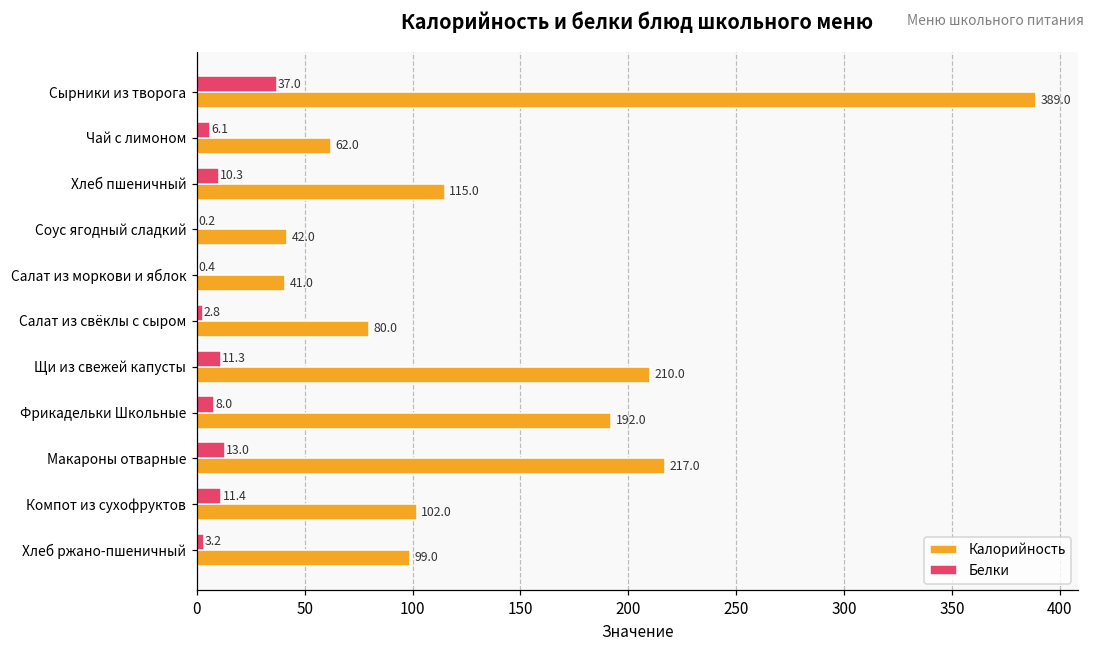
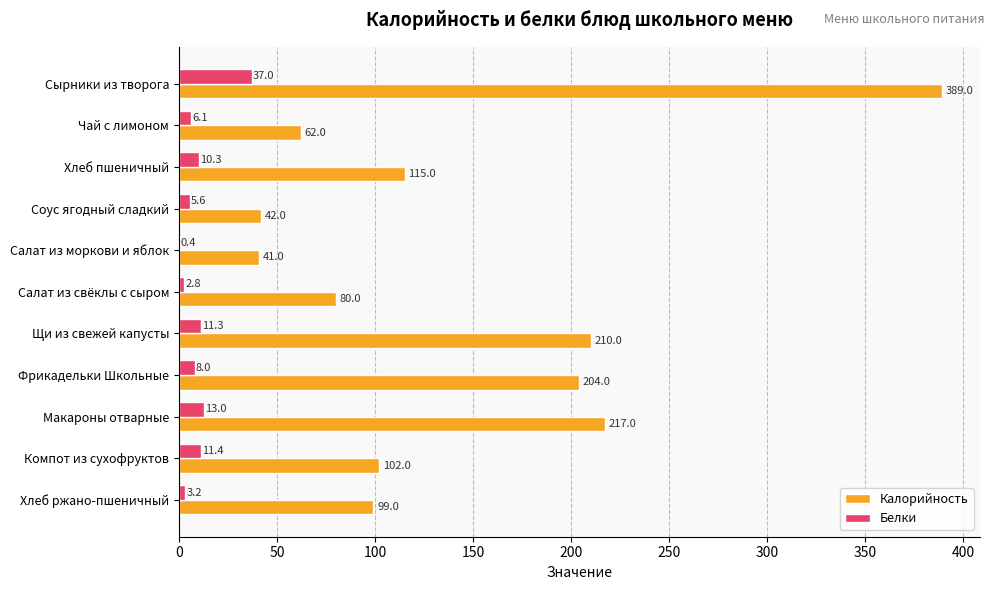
  {
    "Калорийность": {
      "Сырники из творога": 389.0,
      "Чай с лимоном": 62.0,
      "Хлеб пшеничный": 115.0,
      "Соус ягодный сладкий": 42.0,
      "Салат из моркови и яблок": 41.0,
      "Салат из свёклы с сыром": 80.0,
      "Щи из свежей капусты": 210.0,
-     "Фрикадельки Школьные": 192.0,
+     "Фрикадельки Школьные": 204.0,
      "Макароны отварные": 217.0,
      "Компот из сухофруктов": 102.0,
      "Хлеб ржано-пшеничный": 99.0
    },
    "Белки": {
      "Сырники из творога": 37.0,
      "Чай с лимоном": 6.1,
      "Хлеб пшеничный": 10.3,
-     "Соус ягодный сладкий": 0.2,
+     "Соус ягодный сладкий": 5.6,
      "Салат из моркови и яблок": 0.4,
      "Салат из свёклы с сыром": 2.8,
      "Щи из свежей капусты": 11.3,
      "Фрикадельки Школьные": 8.0,
      "Макароны отварные": 13.0,
      "Компот из сухофруктов": 11.4,
      "Хлеб ржано-пшеничный": 3.2
    }
  }
